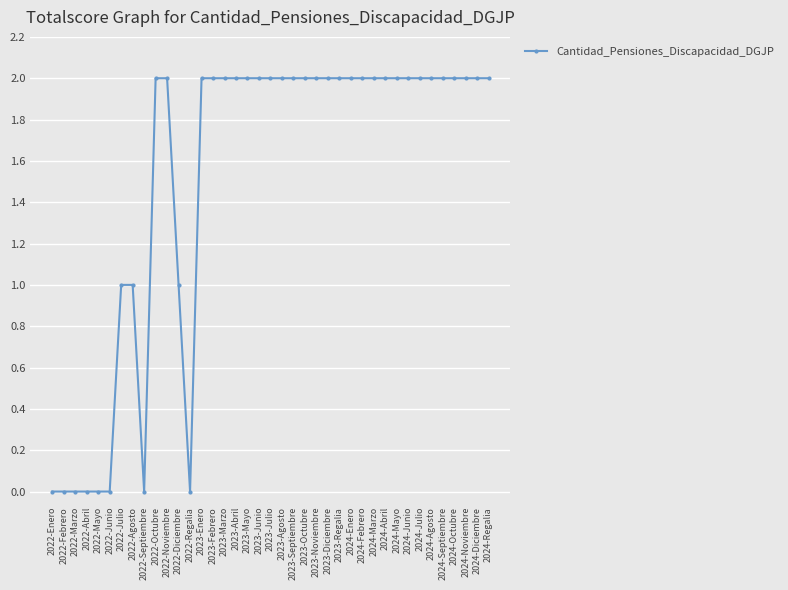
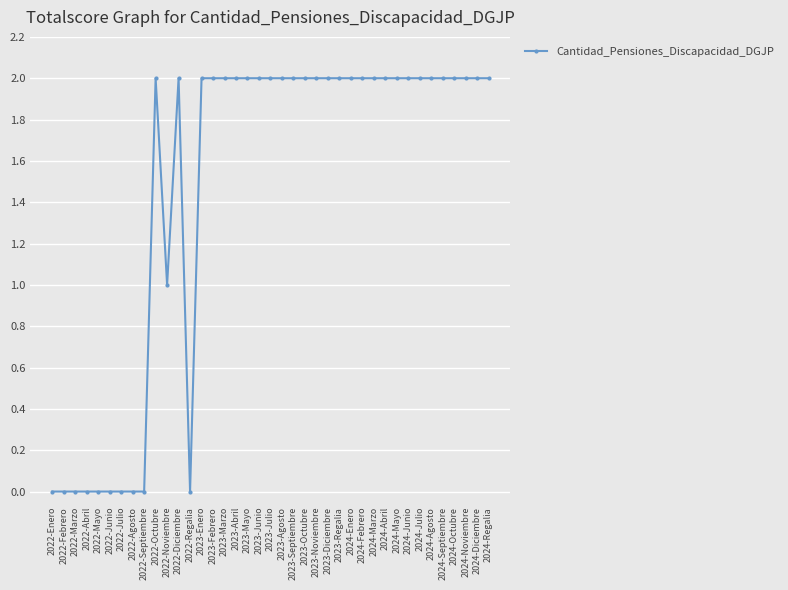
  {
    "2022-Enero": 0,
    "2022-Febrero": 0,
    "2022-Marzo": 0,
    "2022-Abril": 0,
    "2022-Mayo": 0,
    "2022-Junio": 0,
-   "2022-Julio": 1,
-   "2022-Agosto": 1,
+   "2022-Julio": 0,
+   "2022-Agosto": 0,
    "2022-Septiembre": 0,
    "2022-Octubre": 2,
-   "2022-Noviembre": 2,
-   "2022-Diciembre": 1,
+   "2022-Noviembre": 1,
+   "2022-Diciembre": 2,
    "2022-Regalia": 0,
    "2023-Enero": 2,
    "2023-Febrero": 2,
    "2023-Marzo": 2,
    "2023-Abril": 2,
    "2023-Mayo": 2,
    "2023-Junio": 2,
    "2023-Julio": 2,
    "2023-Agosto": 2,
    "2023-Septiembre": 2,
    "2023-Octubre": 2,
    "2023-Noviembre": 2,
    "2023-Diciembre": 2,
    "2023-Regalia": 2,
    "2024-Enero": 2,
    "2024-Febrero": 2,
    "2024-Marzo": 2,
    "2024-Abril": 2,
    "2024-Mayo": 2,
    "2024-Junio": 2,
    "2024-Julio": 2,
    "2024-Agosto": 2,
    "2024-Septiembre": 2,
    "2024-Octubre": 2,
    "2024-Noviembre": 2,
    "2024-Diciembre": 2,
    "2024-Regalia": 2
  }
